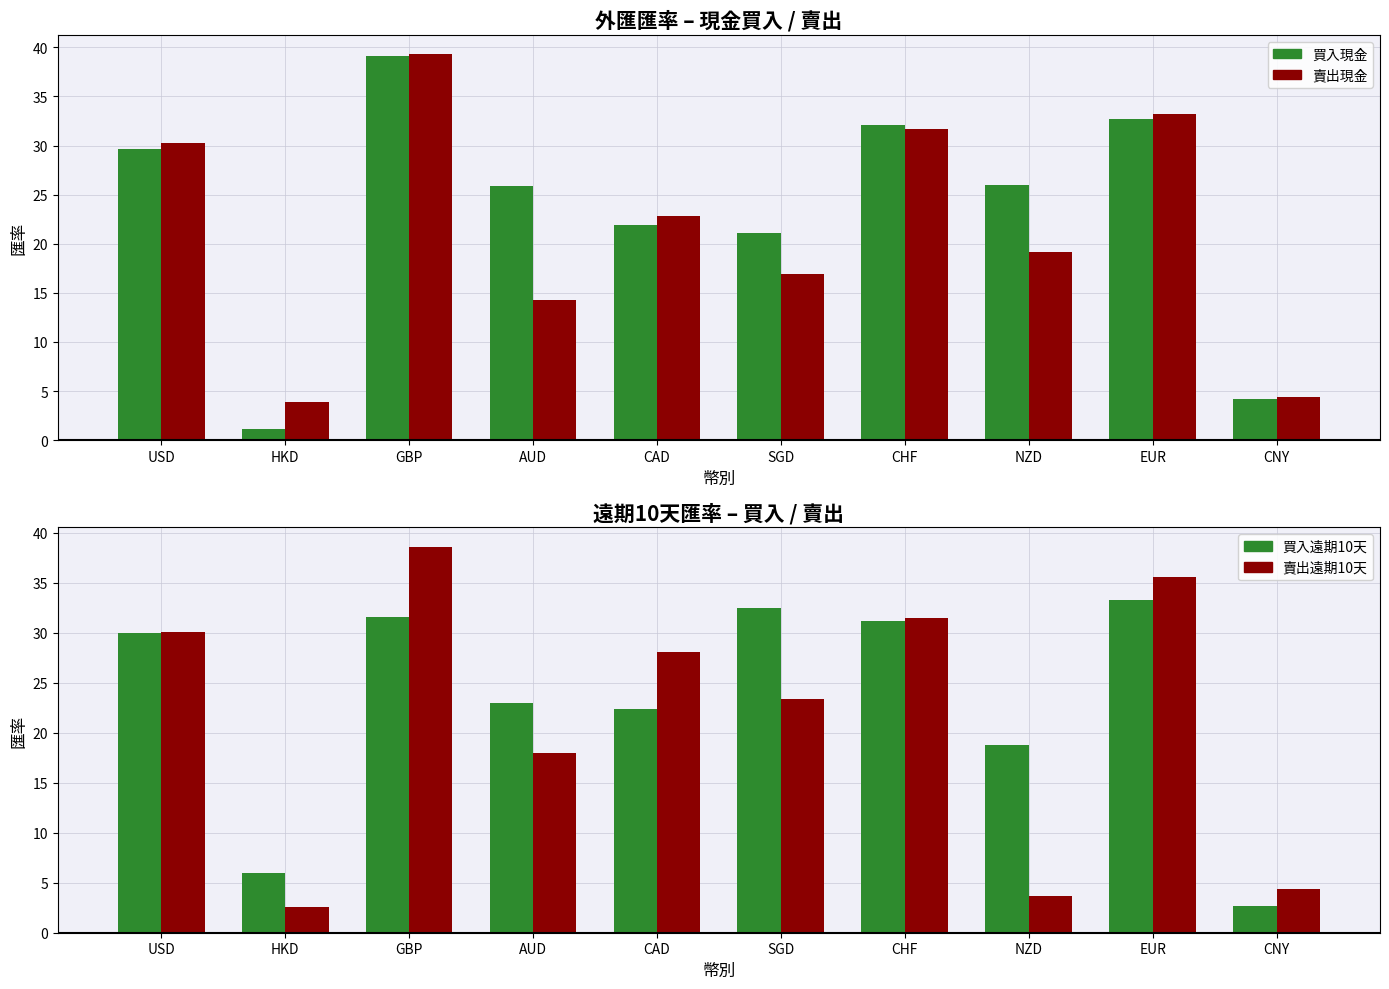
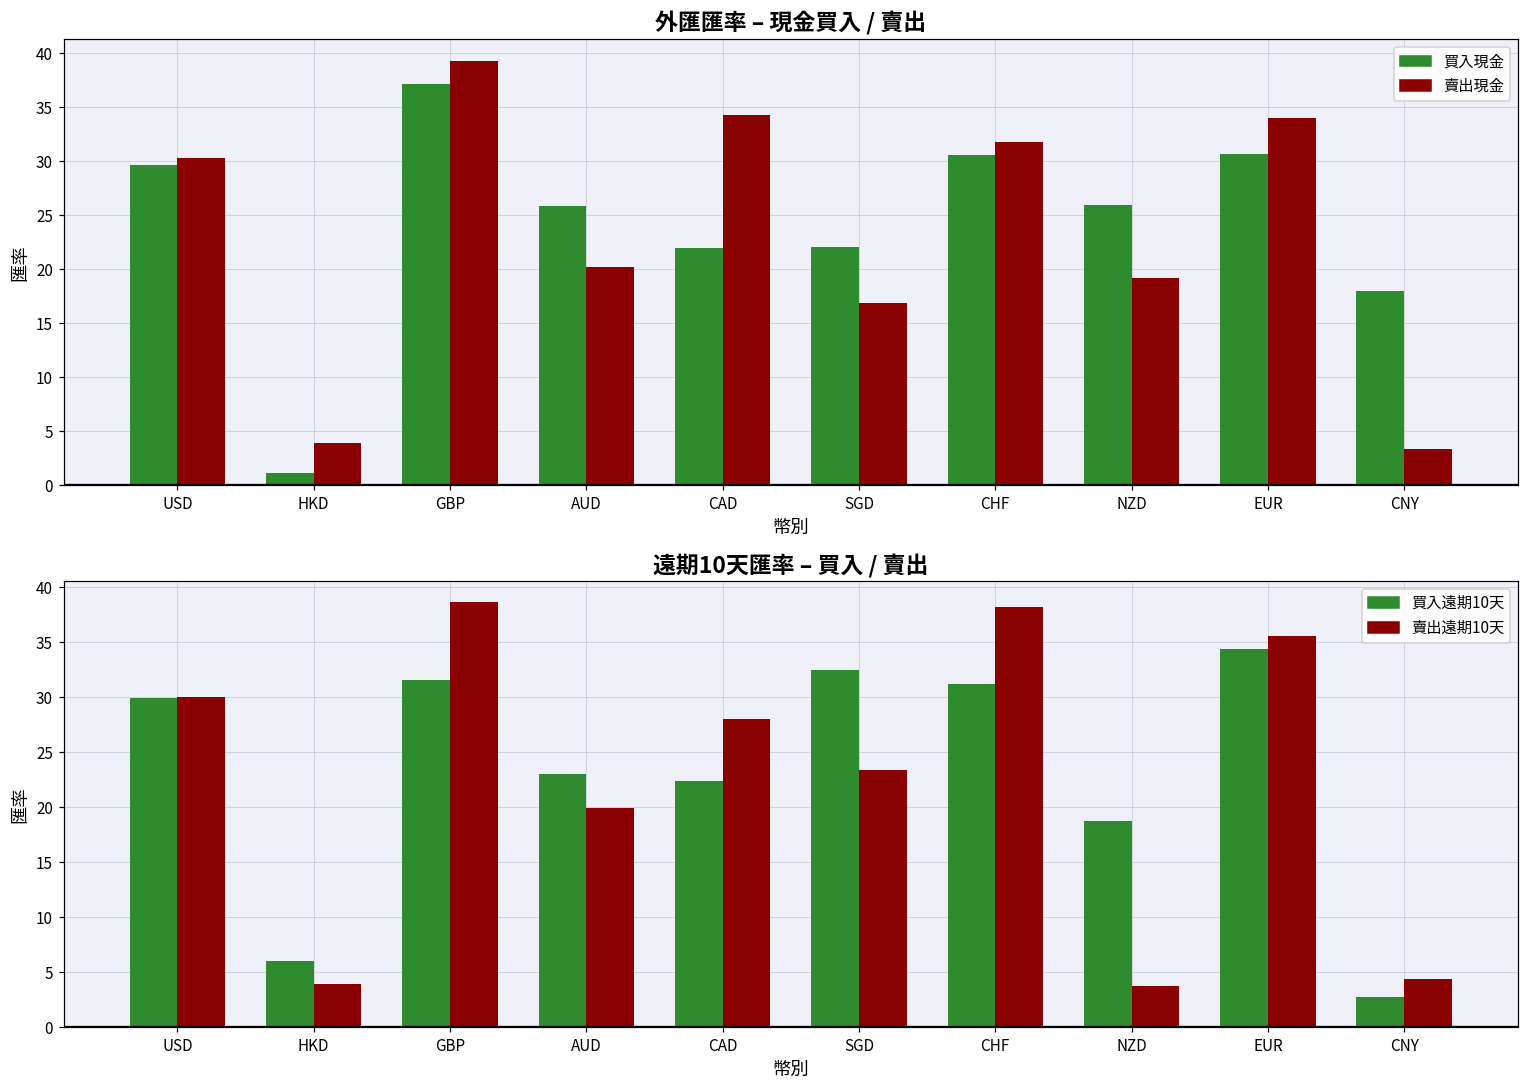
  {
    "外匯匯率 – 現金買入 / 賣出": {
      "買入現金": {
        "USD": 30,
        "HKD": 1,
-       "GBP": 39,
+       "GBP": 37,
        "AUD": 26,
        "CAD": 22,
-       "SGD": 21,
-       "CHF": 32,
+       "SGD": 22,
+       "CHF": 31,
        "NZD": 26,
-       "EUR": 33,
-       "CNY": 4
+       "EUR": 31,
+       "CNY": 18
      },
      "賣出現金": {
        "USD": 30,
        "HKD": 4,
        "GBP": 39,
-       "AUD": 14,
-       "CAD": 23,
+       "AUD": 20,
+       "CAD": 34,
        "SGD": 17,
        "CHF": 32,
        "NZD": 19,
-       "EUR": 33,
-       "CNY": 4
+       "EUR": 34,
+       "CNY": 3
      }
    },
    "遠期10天匯率 – 買入 / 賣出": {
      "買入遠期10天": {
        "USD": 29.9,
        "HKD": 6.0,
        "GBP": 31.6,
        "AUD": 23.0,
        "CAD": 22.3,
        "SGD": 32.5,
        "CHF": 31.2,
        "NZD": 18.7,
-       "EUR": 33.3,
+       "EUR": 34.4,
        "CNY": 2.7
      },
      "賣出遠期10天": {
        "USD": 30.0,
-       "HKD": 2.6,
+       "HKD": 3.9,
        "GBP": 38.6,
-       "AUD": 17.9,
+       "AUD": 19.9,
        "CAD": 28.0,
        "SGD": 23.3,
-       "CHF": 31.5,
+       "CHF": 38.2,
        "NZD": 3.7,
        "EUR": 35.5,
        "CNY": 4.3
      }
    }
  }
